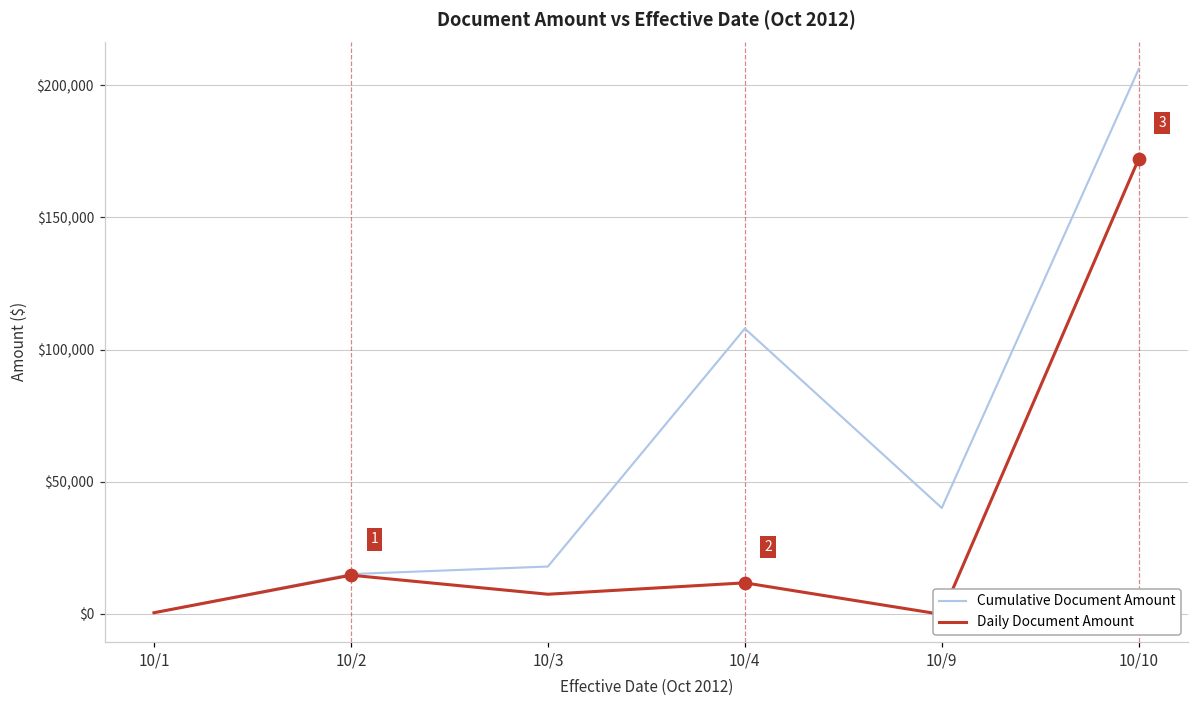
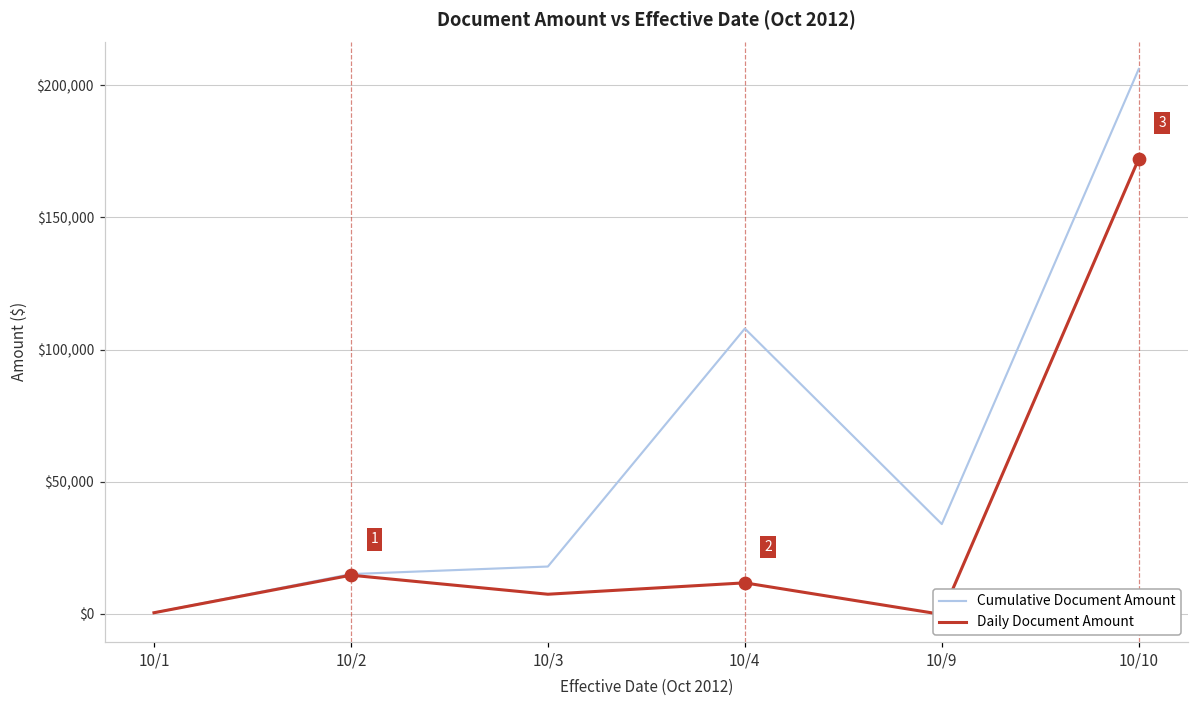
  {
    "Cumulative Document Amount": {
      "10/3": "$18,000",
      "10/4": "$108,000",
-     "10/9": "$40,000",
+     "10/9": "$34,000",
      "10/10": "$206,000"
    }
  }
